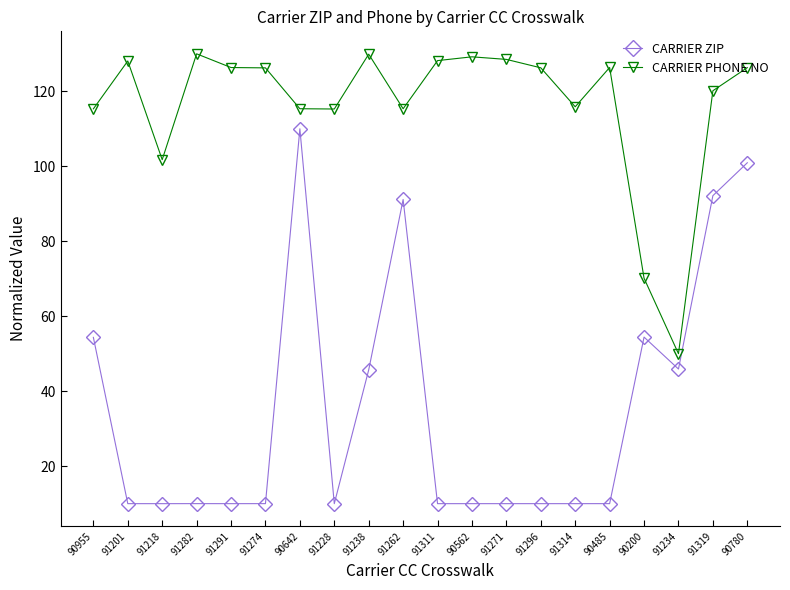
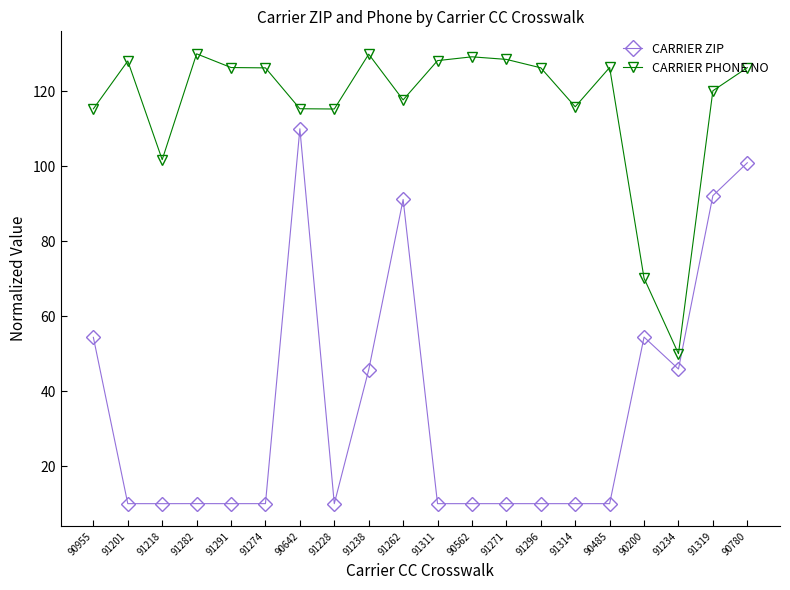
  {
    "CARRIER ZIP": {
      "90955": 54,
      "91201": 10,
      "91218": 10,
      "91282": 10,
      "91291": 10,
      "91274": 10,
      "90642": 110,
      "91228": 10,
      "91238": 46,
      "91262": 91,
      "91311": 10,
      "90562": 10,
      "91271": 10,
      "91296": 10,
      "91314": 10,
      "90485": 10,
      "90200": 54,
      "91234": 46,
      "91319": 92,
      "90780": 101
    },
    "CARRIER PHONE NO": {
      "90955": 115,
      "91201": 128,
      "91218": 102,
      "91282": 130,
      "91291": 126,
      "91274": 126,
      "90642": 115,
      "91228": 115,
      "91238": 130,
-     "91262": 115,
+     "91262": 118,
      "91311": 128,
      "90562": 129,
      "91271": 129,
      "91296": 126,
      "91314": 116,
      "90485": 126,
      "90200": 70,
      "91234": 50,
      "91319": 120,
      "90780": 126
    }
  }
